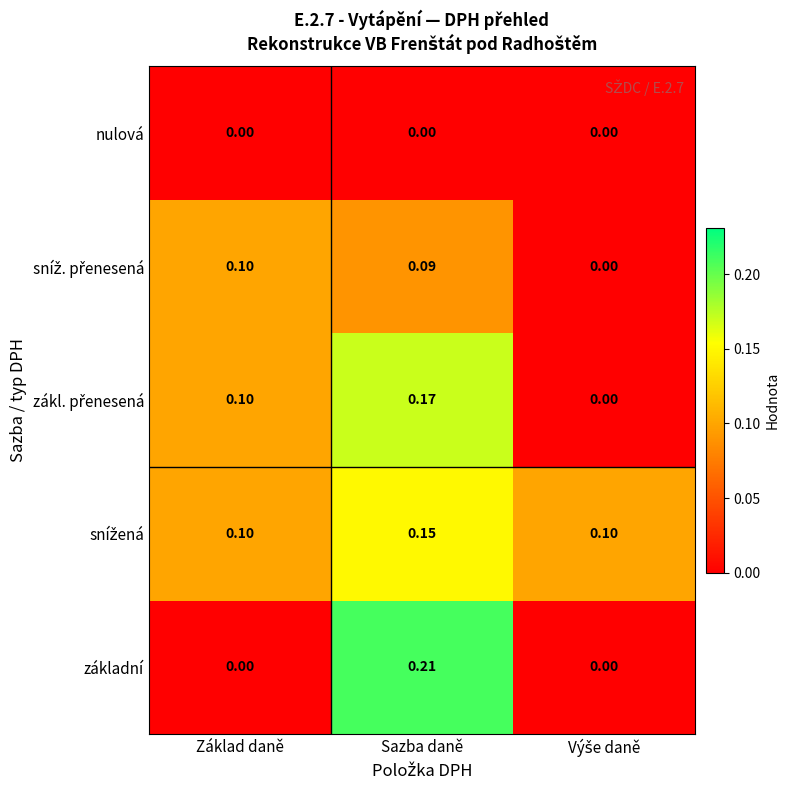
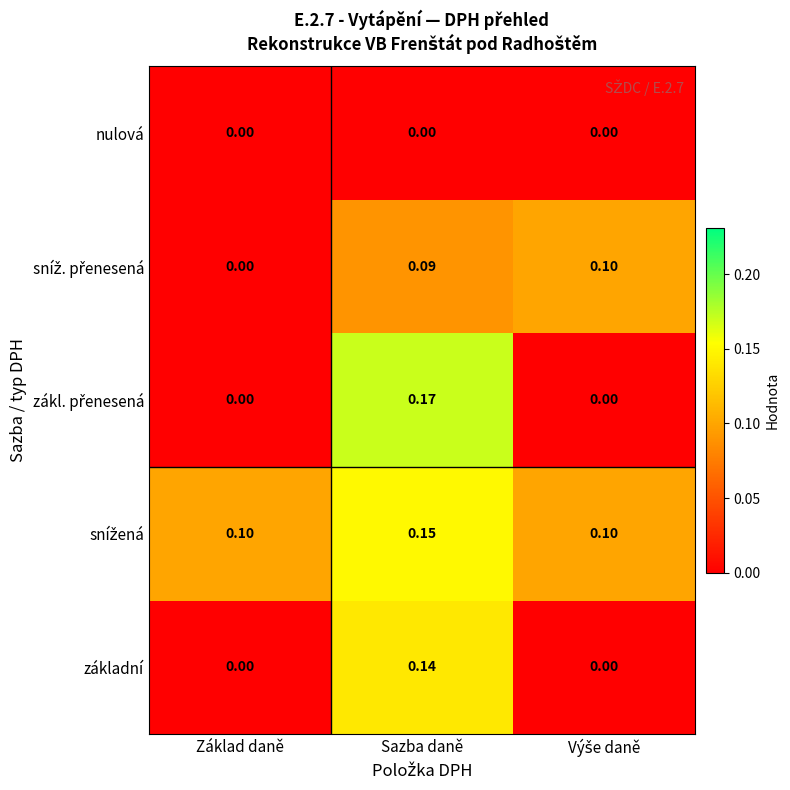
  {
    "nulová": {
      "Základ daně": 0.00,
      "Sazba daně": 0.00
    },
    "sníž. přenesená": {
-     "Základ daně": 0.10,
+     "Základ daně": 0.00,
      "Sazba daně": 0.09,
-     "Výše daně": 0.00
+     "Výše daně": 0.10
    },
    "zákl. přenesená": {
-     "Základ daně": 0.10,
+     "Základ daně": 0.00,
      "Sazba daně": 0.17,
      "Výše daně": 0.00
    },
    "snížená": {
      "Základ daně": 0.10,
      "Sazba daně": 0.15,
      "Výše daně": 0.10
    },
    "základní": {
      "Základ daně": 0.00,
-     "Sazba daně": 0.21,
+     "Sazba daně": 0.14,
      "Výše daně": 0.00
    }
  }
